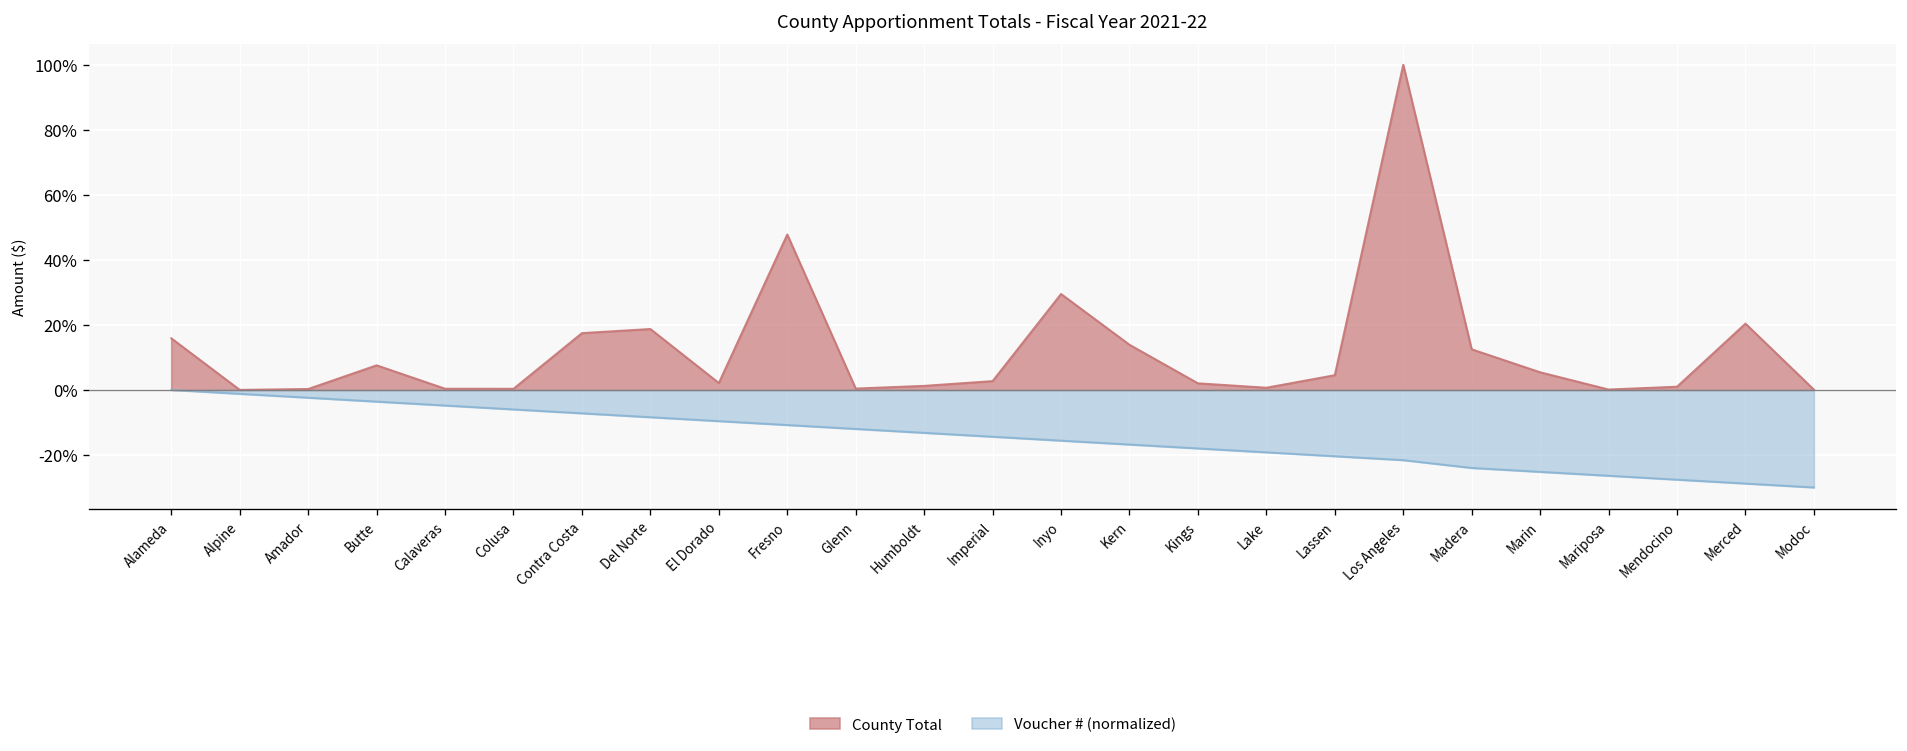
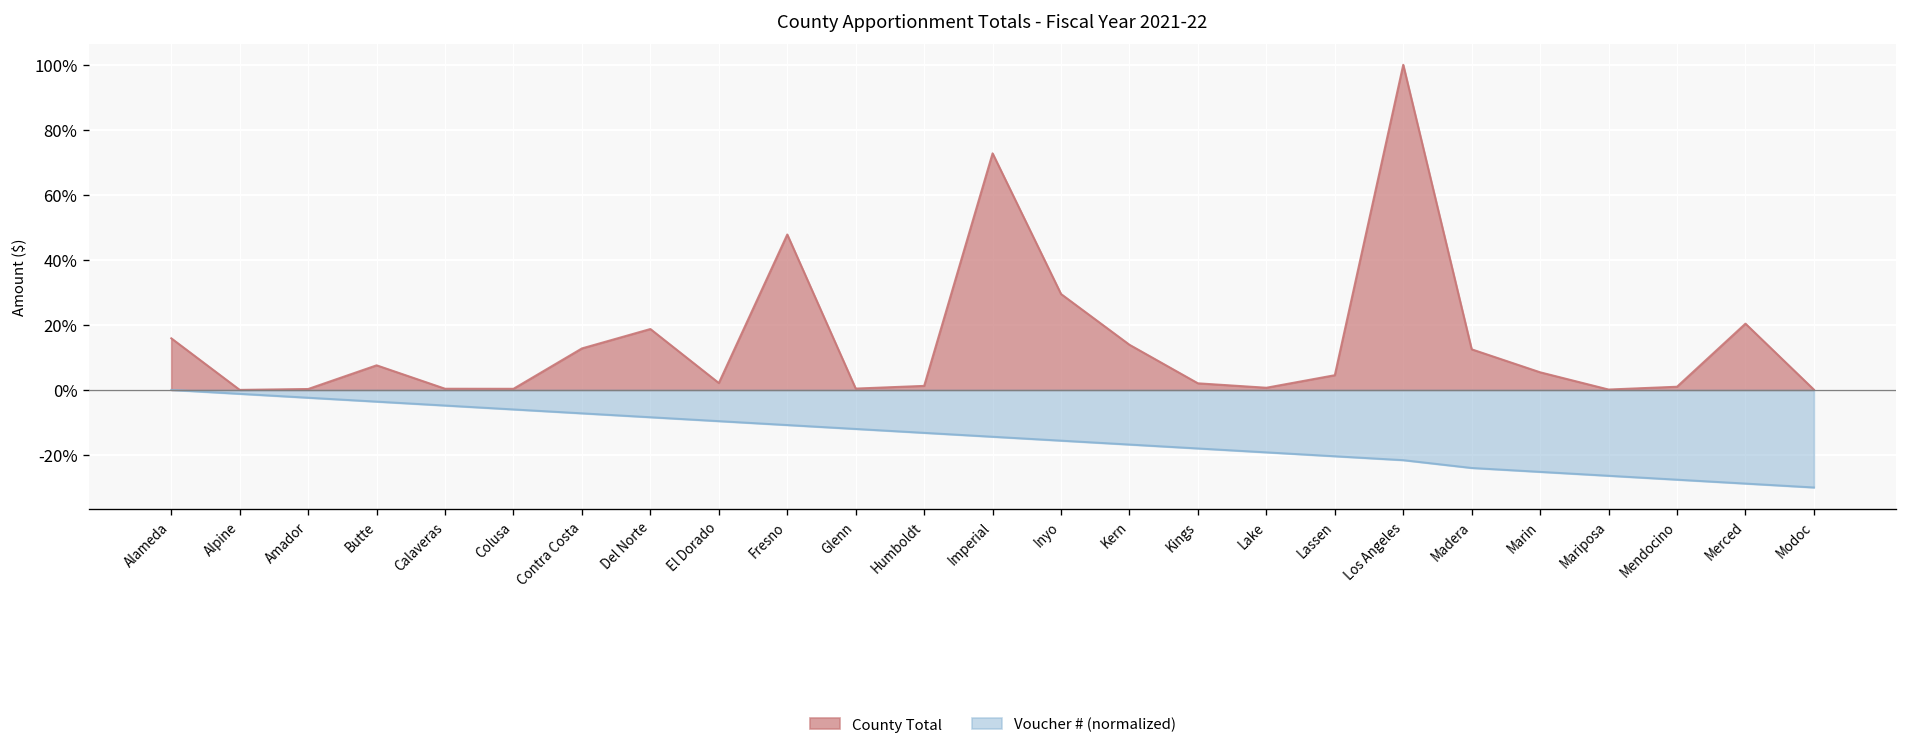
  {
    "County Total": {
      "Alameda": "16%",
      "Butte": "8%",
-     "Contra Costa": "17%",
+     "Contra Costa": "13%",
      "Del Norte": "19%",
      "El Dorado": "2%",
      "Fresno": "48%",
      "Humboldt": "1%",
-     "Imperial": "3%",
+     "Imperial": "73%",
      "Inyo": "30%",
      "Kern": "14%",
      "Kings": "2%",
      "Lassen": "5%",
      "Los Angeles": "100%",
      "Madera": "12%",
      "Marin": "5%",
      "Mendocino": "1%",
      "Merced": "20%"
    }
  }
